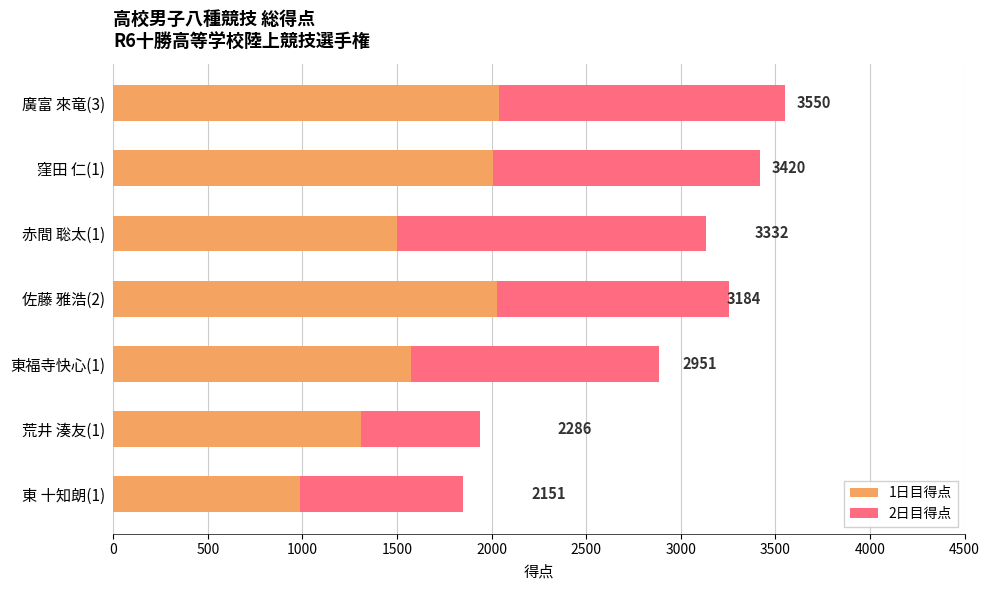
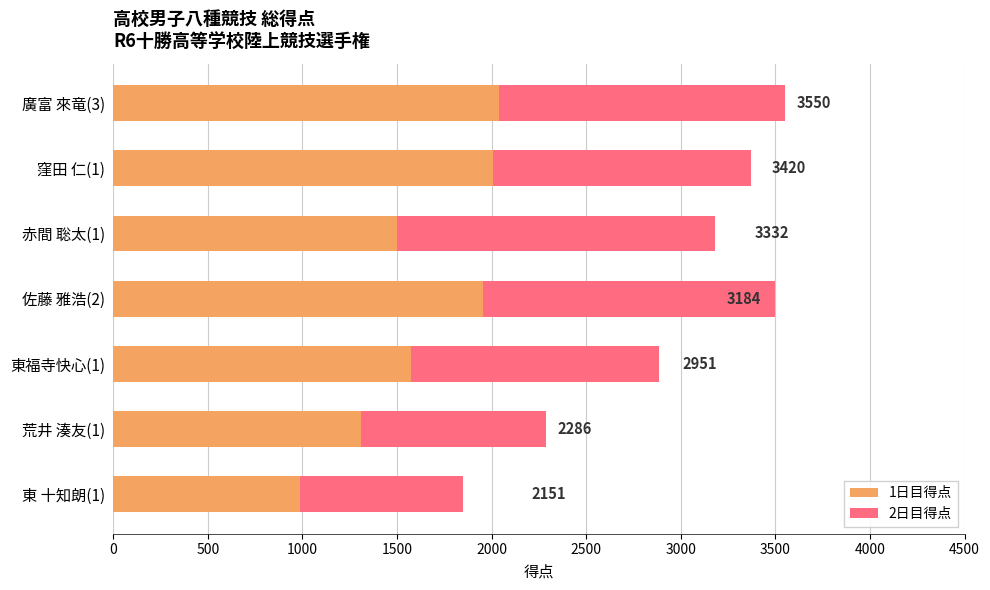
  {
    "1日目得点": {
      "廣富 來竜(3)": 2040,
      "窪田 仁(1)": 2010,
      "赤間 聡太(1)": 1500,
-     "佐藤 雅浩(2)": 2030,
+     "佐藤 雅浩(2)": 1960,
      "東福寺快心(1)": 1570,
      "荒井 湊友(1)": 1310,
      "東 十知朗(1)": 990
    },
    "2日目得点": {
-     "窪田 仁(1)": 1410,
-     "赤間 聡太(1)": 1630,
-     "佐藤 雅浩(2)": 1230,
-     "荒井 湊友(1)": 630,
+     "窪田 仁(1)": 1360,
+     "赤間 聡太(1)": 1680,
+     "佐藤 雅浩(2)": 1540,
+     "荒井 湊友(1)": 980,
      "東 十知朗(1)": 860
    }
  }
